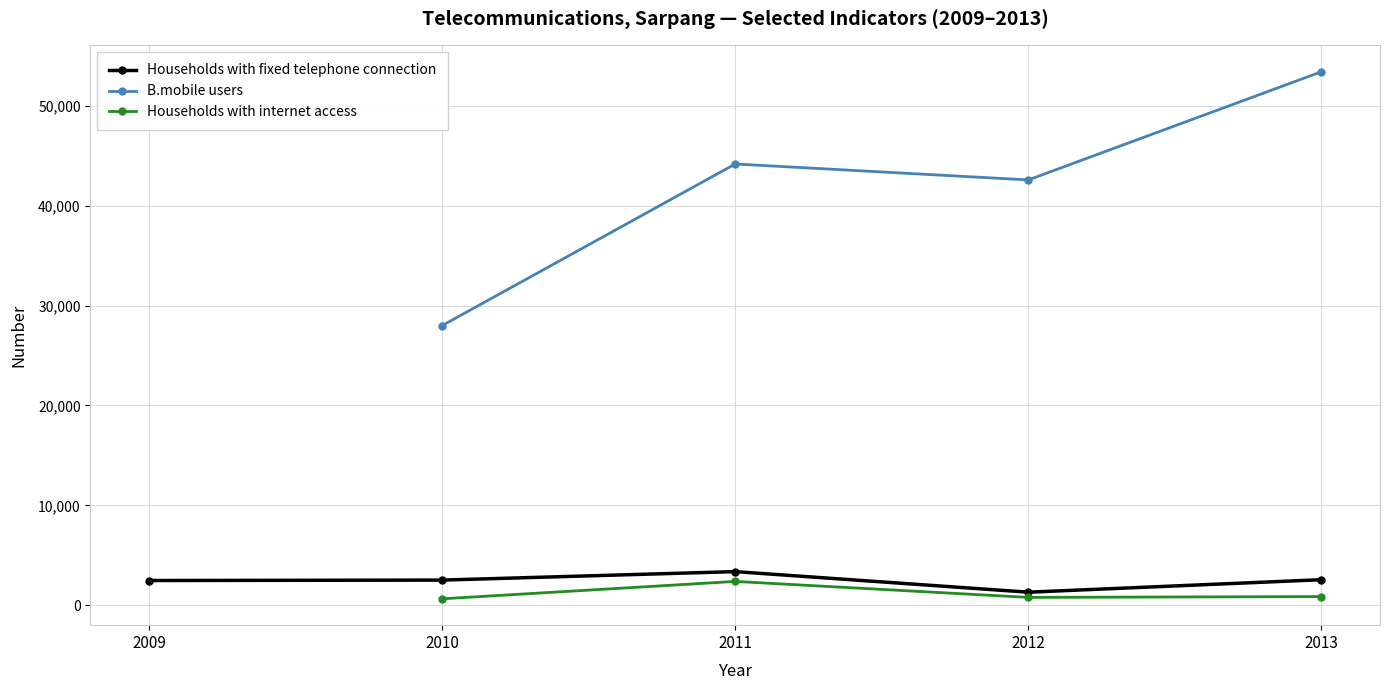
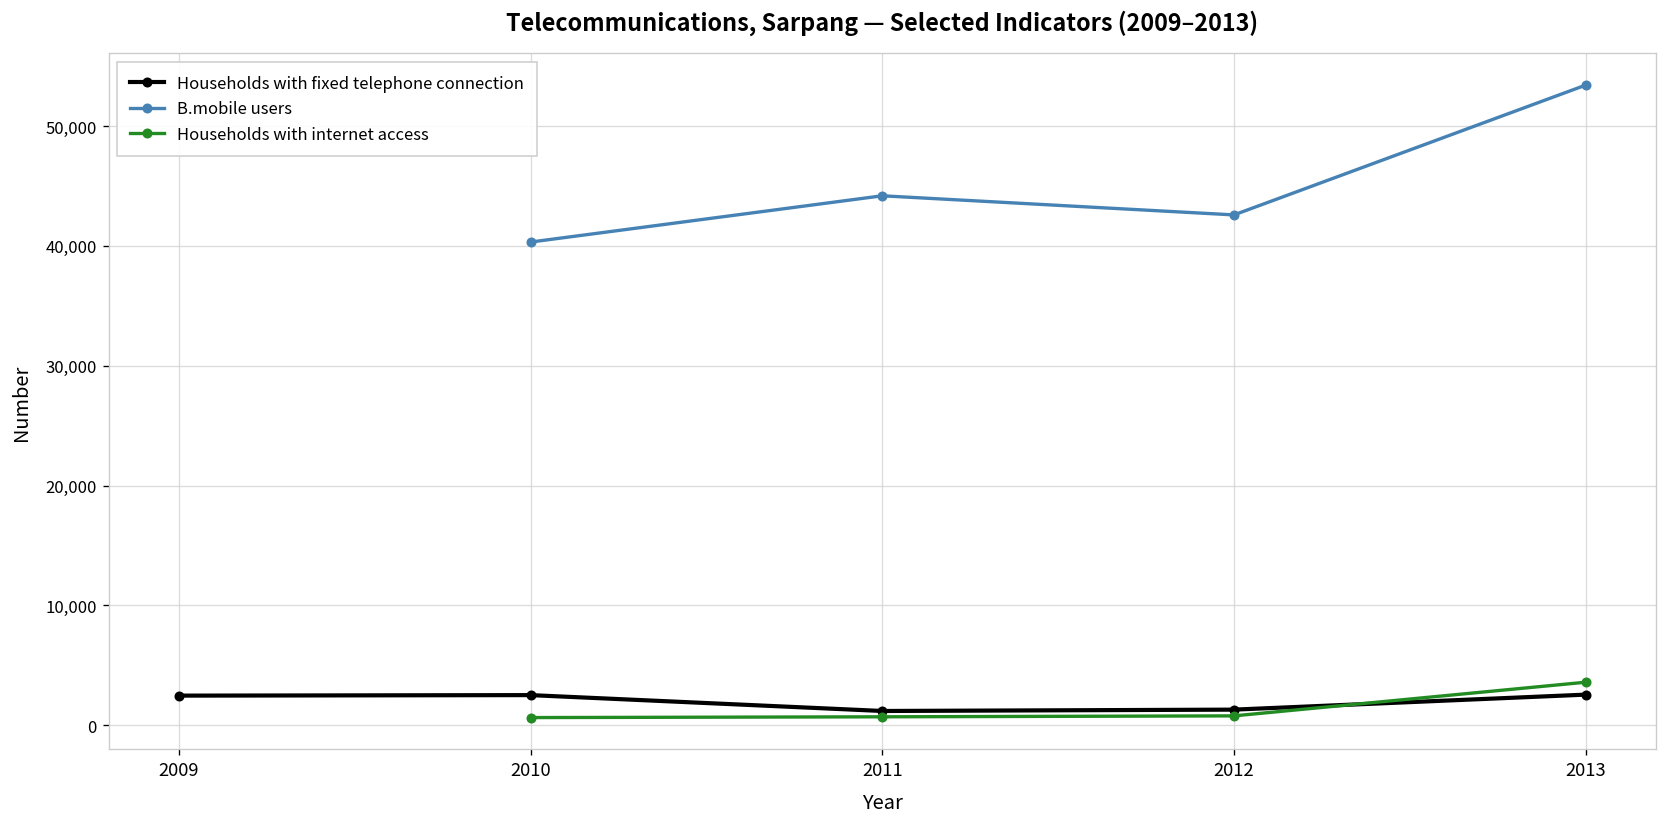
  {
    "Households with fixed telephone connection": {
      "2009": "2,000",
      "2010": "3,000",
-     "2011": "3,000",
+     "2011": "1,000",
      "2012": "1,000",
      "2013": "3,000"
    },
    "B.mobile users": {
-     "2010": "28,000",
+     "2010": "40,000",
      "2011": "44,000",
      "2012": "43,000",
      "2013": "53,000"
    },
    "Households with internet access": {
      "2010": "1,000",
-     "2011": "2,000",
+     "2011": "1,000",
      "2012": "1,000",
-     "2013": "1,000"
+     "2013": "4,000"
    }
  }
